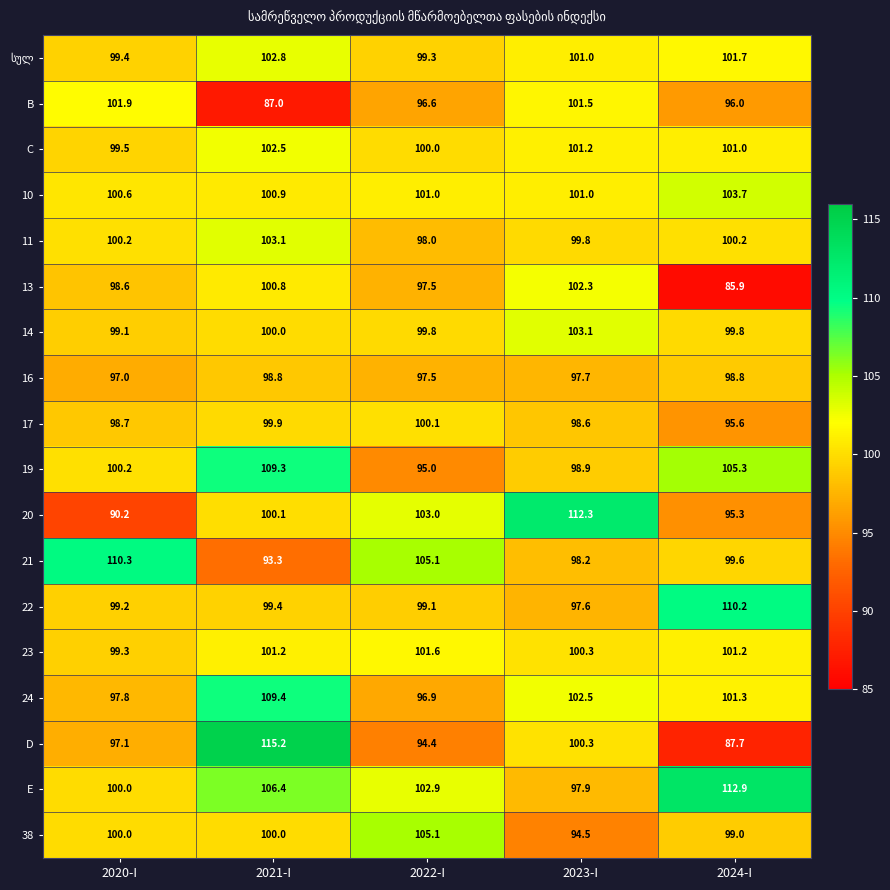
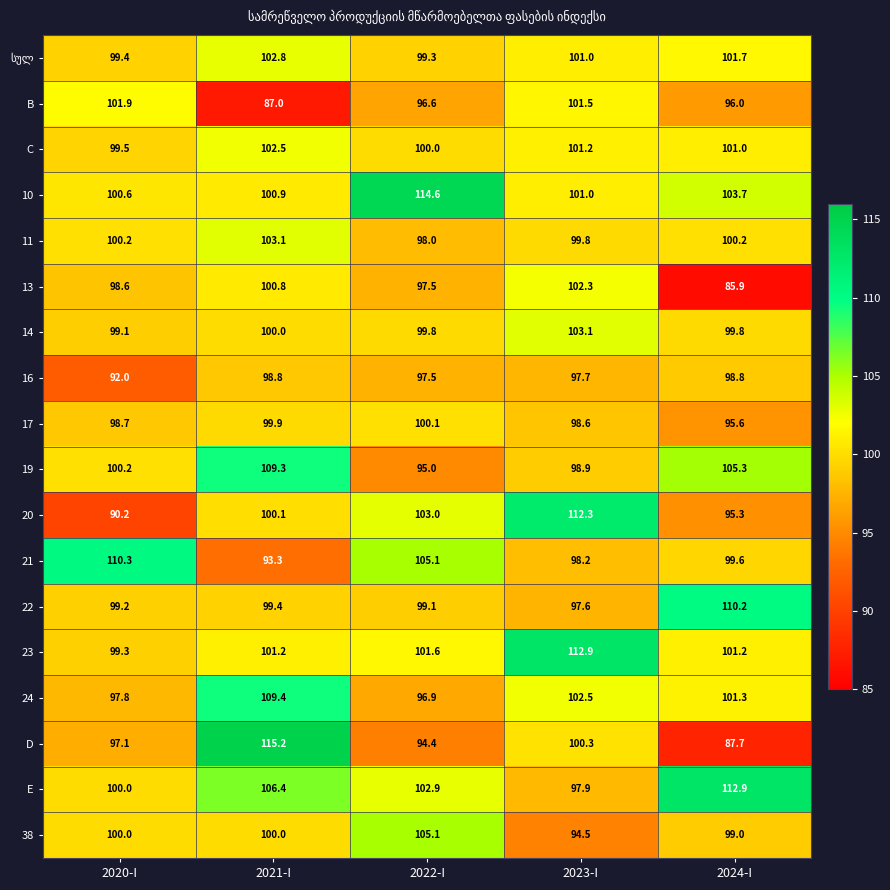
  {
    "სულ": {
      "2020-I": 99.4,
      "2021-I": 102.8,
      "2022-I": 99.3,
      "2023-I": 101.0,
      "2024-I": 101.7
    },
    "B": {
      "2020-I": 101.9,
      "2021-I": 87.0,
      "2022-I": 96.6,
      "2023-I": 101.5,
      "2024-I": 96.0
    },
    "C": {
      "2020-I": 99.5,
      "2021-I": 102.5,
      "2022-I": 100.0,
      "2023-I": 101.2,
      "2024-I": 101.0
    },
    "10": {
      "2020-I": 100.6,
      "2021-I": 100.9,
-     "2022-I": 101.0,
+     "2022-I": 114.6,
      "2023-I": 101.0,
      "2024-I": 103.7
    },
    "11": {
      "2020-I": 100.2,
      "2021-I": 103.1,
      "2022-I": 98.0,
      "2023-I": 99.8,
      "2024-I": 100.2
    },
    "13": {
      "2020-I": 98.6,
      "2021-I": 100.8,
      "2022-I": 97.5,
      "2023-I": 102.3,
      "2024-I": 85.9
    },
    "14": {
      "2020-I": 99.1,
      "2021-I": 100.0,
      "2022-I": 99.8,
      "2023-I": 103.1,
      "2024-I": 99.8
    },
    "16": {
-     "2020-I": 97.0,
+     "2020-I": 92.0,
      "2021-I": 98.8,
      "2022-I": 97.5,
      "2023-I": 97.7,
      "2024-I": 98.8
    },
    "17": {
      "2020-I": 98.7,
      "2021-I": 99.9,
      "2022-I": 100.1,
      "2023-I": 98.6,
      "2024-I": 95.6
    },
    "19": {
      "2020-I": 100.2,
      "2021-I": 109.3,
      "2022-I": 95.0,
      "2023-I": 98.9,
      "2024-I": 105.3
    },
    "20": {
      "2020-I": 90.2,
      "2021-I": 100.1,
      "2022-I": 103.0,
      "2023-I": 112.3,
      "2024-I": 95.3
    },
    "21": {
      "2020-I": 110.3,
      "2021-I": 93.3,
      "2022-I": 105.1,
      "2023-I": 98.2,
      "2024-I": 99.6
    },
    "22": {
      "2020-I": 99.2,
      "2021-I": 99.4,
      "2022-I": 99.1,
      "2023-I": 97.6,
      "2024-I": 110.2
    },
    "23": {
      "2020-I": 99.3,
      "2021-I": 101.2,
      "2022-I": 101.6,
-     "2023-I": 100.3,
+     "2023-I": 112.9,
      "2024-I": 101.2
    },
    "24": {
      "2020-I": 97.8,
      "2021-I": 109.4,
      "2022-I": 96.9,
      "2023-I": 102.5,
      "2024-I": 101.3
    },
    "D": {
      "2020-I": 97.1,
      "2021-I": 115.2,
      "2022-I": 94.4,
      "2023-I": 100.3,
      "2024-I": 87.7
    },
    "E": {
      "2020-I": 100.0,
      "2021-I": 106.4,
      "2022-I": 102.9,
      "2023-I": 97.9,
      "2024-I": 112.9
    },
    "38": {
      "2020-I": 100.0,
      "2021-I": 100.0,
      "2022-I": 105.1,
      "2023-I": 94.5,
      "2024-I": 99.0
    }
  }
